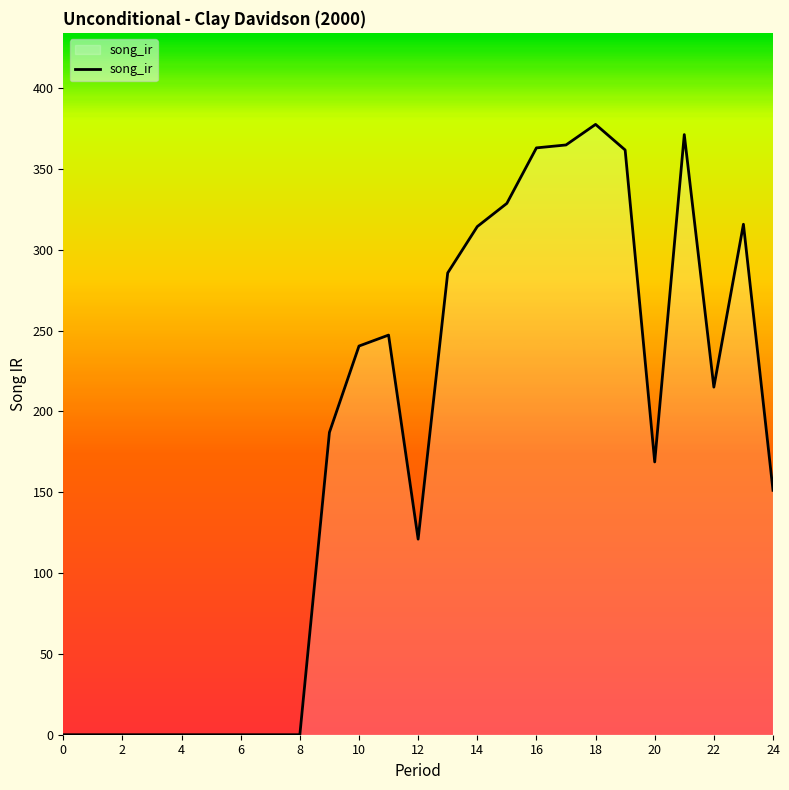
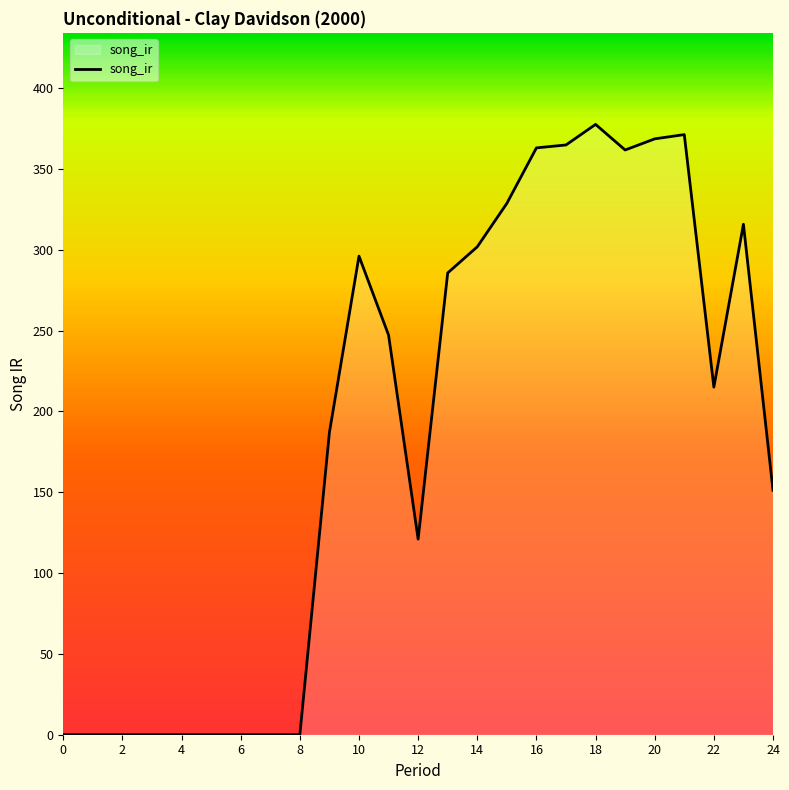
  {
    "0": 0,
    "2": 0,
    "4": 0,
    "6": 0,
    "8": 0,
-   "10": 240,
+   "10": 296,
    "12": 121,
-   "14": 314,
+   "14": 302,
    "16": 363,
    "18": 377,
-   "20": 169,
+   "20": 369,
    "22": 215,
    "24": 151
  }
